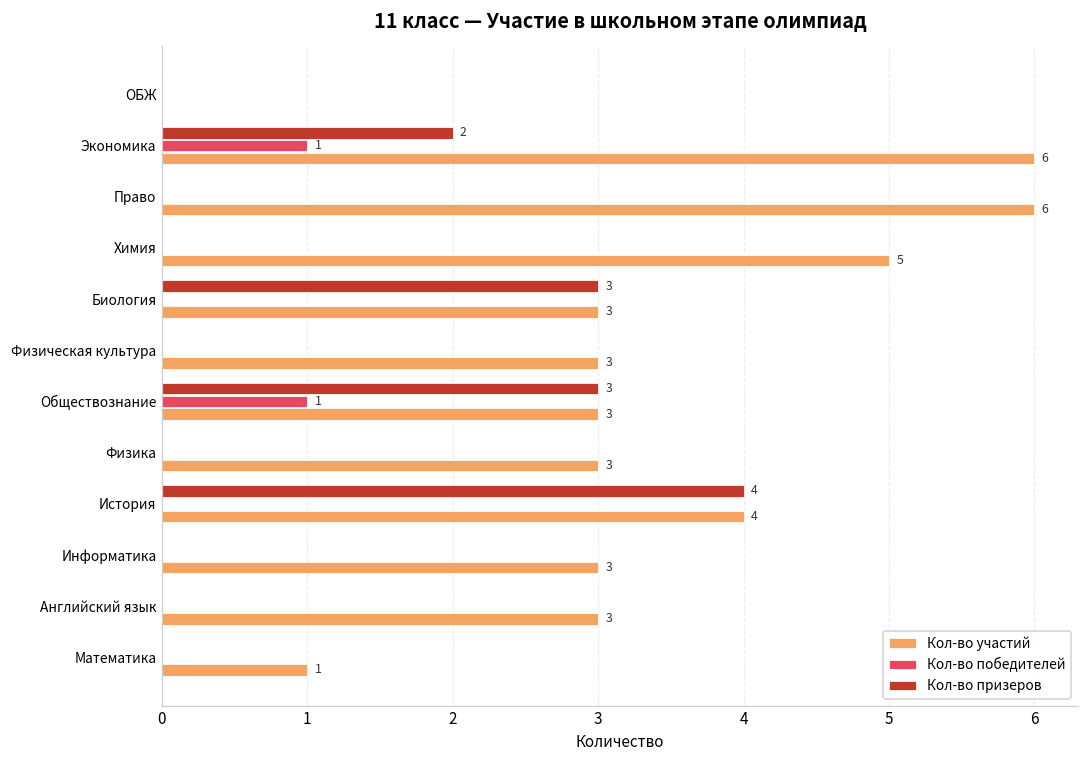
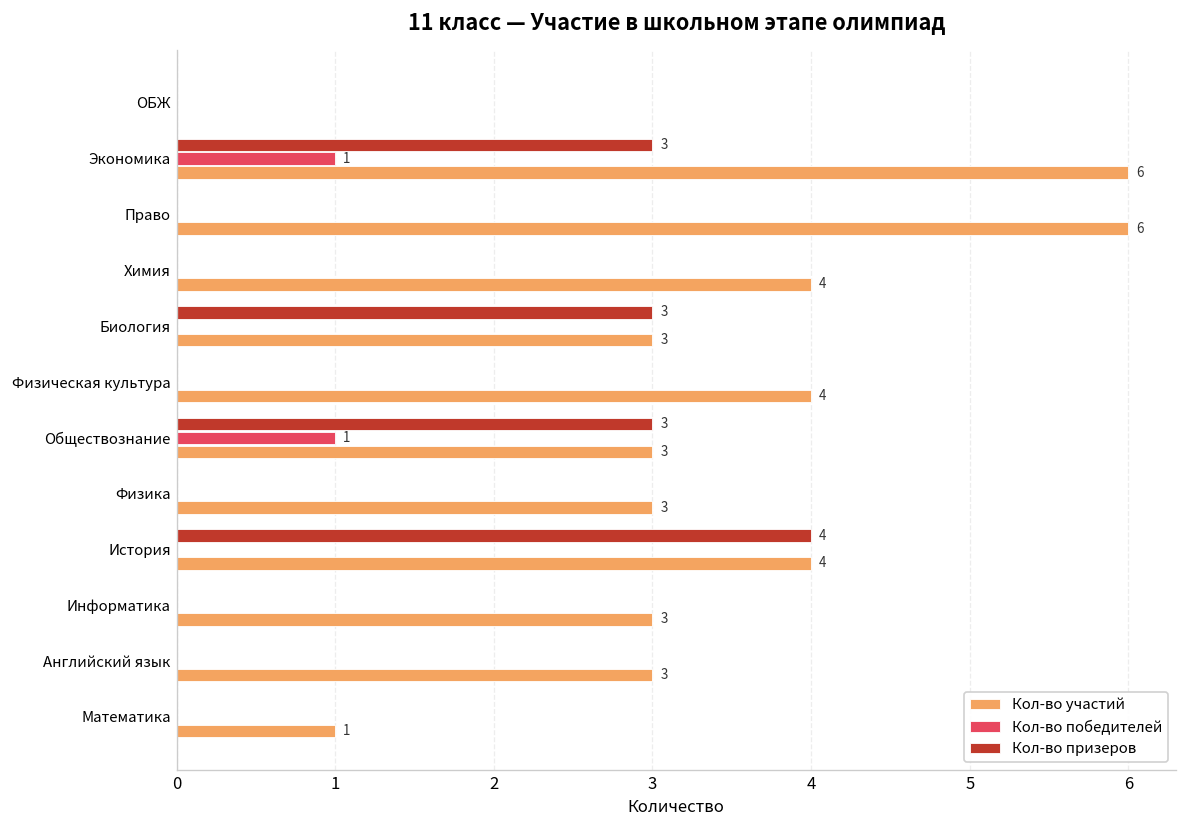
  {
    "Кол-во участий": {
      "Экономика": 6,
      "Право": 6,
-     "Химия": 5,
+     "Химия": 4,
      "Биология": 3,
-     "Физическая культура": 3,
+     "Физическая культура": 4,
      "Обществознание": 3,
      "Физика": 3,
      "История": 4,
      "Информатика": 3,
      "Английский язык": 3,
      "Математика": 1
    },
    "Кол-во победителей": {
      "Экономика": 1,
      "Обществознание": 1
    },
    "Кол-во призеров": {
-     "Экономика": 2,
+     "Экономика": 3,
      "Биология": 3,
      "Обществознание": 3,
      "История": 4
    }
  }
